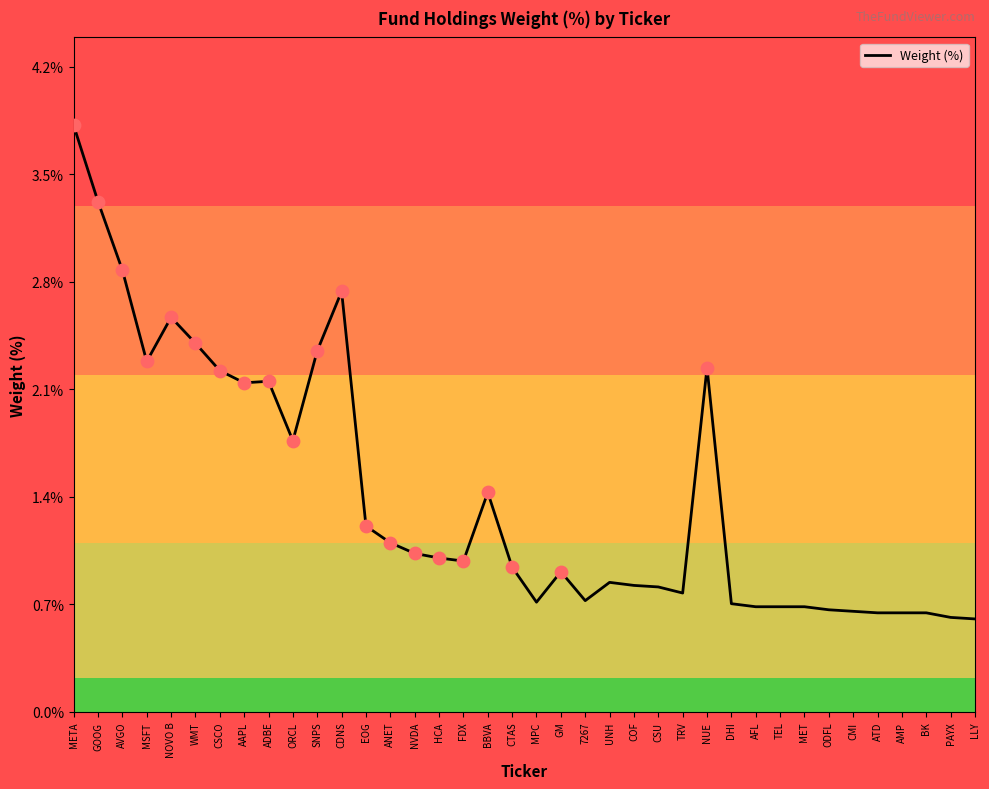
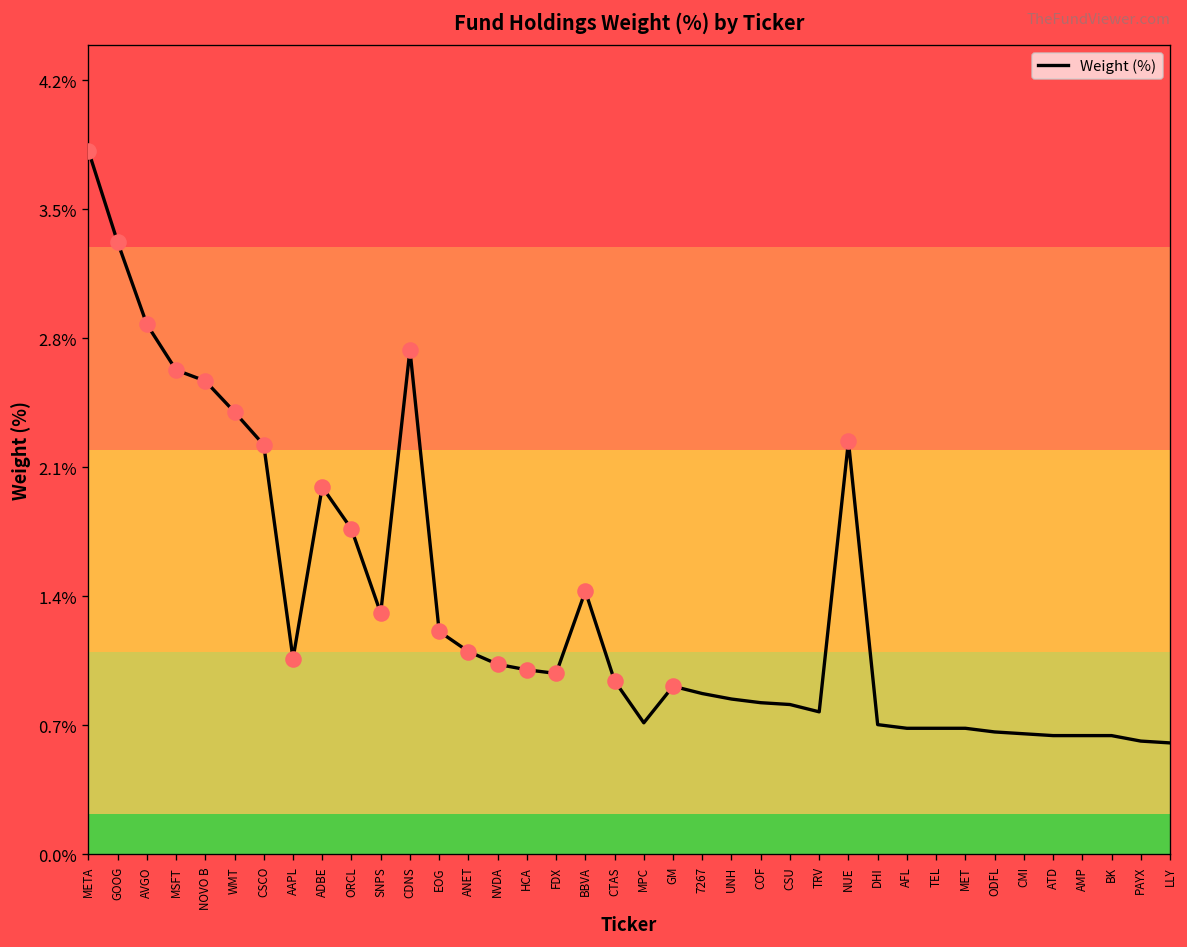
  {
    "Weight (%)": {
-     "MSFT": "2.30%",
-     "AAPL": "2.16%",
-     "ADBE": "2.17%",
-     "SNPS": "2.37%",
+     "MSFT": "2.65%",
+     "AAPL": "1.07%",
+     "ADBE": "2.01%",
+     "SNPS": "1.32%",
      "MPC": "0.72%",
-     "7267": "0.73%",
+     "7267": "0.88%",
      "UNH": "0.85%",
      "COF": "0.83%",
      "CSU": "0.82%",
      "TRV": "0.78%",
      "DHI": "0.71%",
      "AFL": "0.69%",
      "TEL": "0.69%",
      "MET": "0.69%",
      "ODFL": "0.67%",
      "CMI": "0.66%",
      "ATD": "0.65%",
      "AMP": "0.65%",
      "BK": "0.65%",
      "PAYX": "0.62%",
      "LLY": "0.61%"
    }
  }
